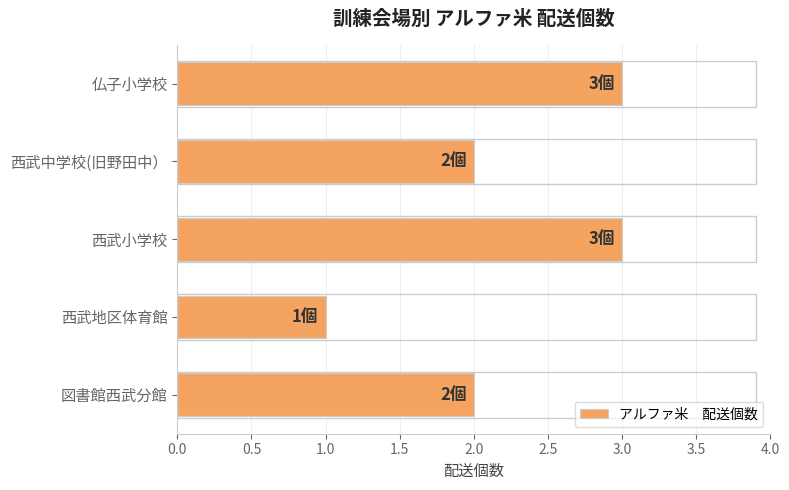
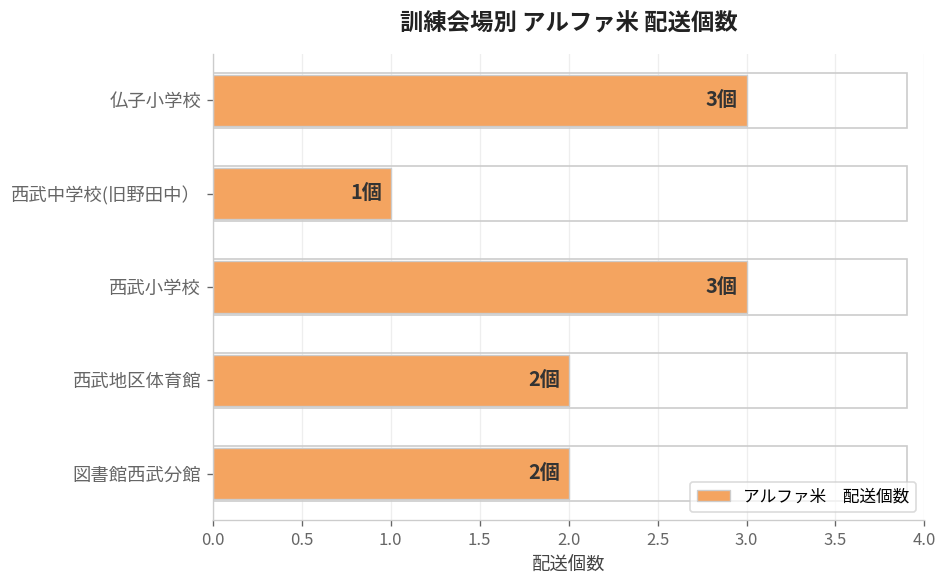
  {
    "仏子小学校": "3個",
-   "西武中学校(旧野田中）": "2個",
+   "西武中学校(旧野田中）": "1個",
    "西武小学校": "3個",
-   "西武地区体育館": "1個",
+   "西武地区体育館": "2個",
    "図書館西武分館": "2個"
  }
